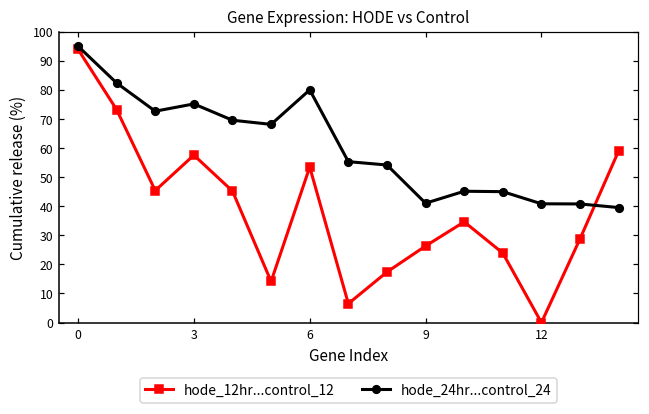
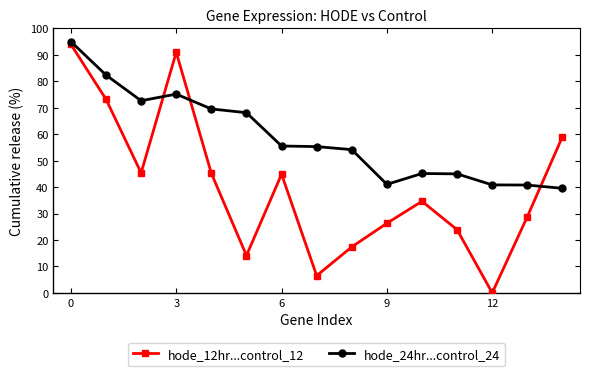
  {
    "hode_12hr...control_12": {
      "0": 94,
-     "3": 58,
-     "6": 53,
+     "3": 91,
+     "6": 45,
      "9": 26,
      "12": 0
    },
    "hode_24hr...control_24": {
      "0": 95,
      "3": 75,
-     "6": 80,
+     "6": 56,
      "9": 41,
      "12": 41
    }
  }
